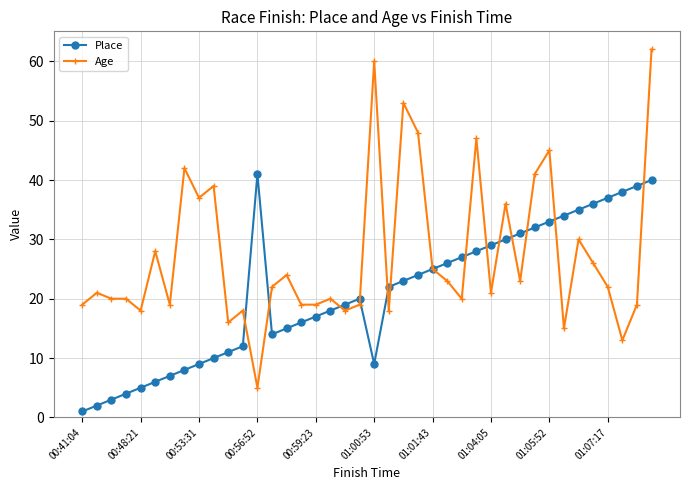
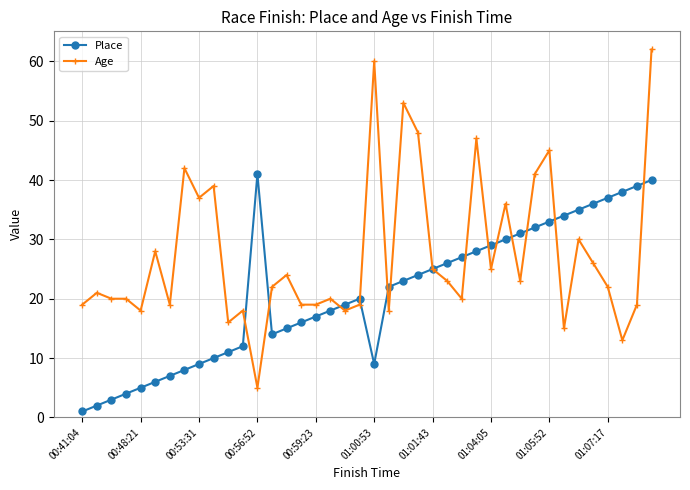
  {
    "Place": {
      "00:41:04": 1,
      "00:48:21": 5,
      "00:53:31": 9,
      "00:56:52": 41,
      "01:00:53": 9,
      "01:04:05": 29
    },
    "Age": {
      "00:41:04": 19,
      "00:48:21": 18,
      "00:53:31": 37,
      "00:56:52": 5,
      "01:00:53": 60,
-     "01:04:05": 21
+     "01:04:05": 25
    }
  }
